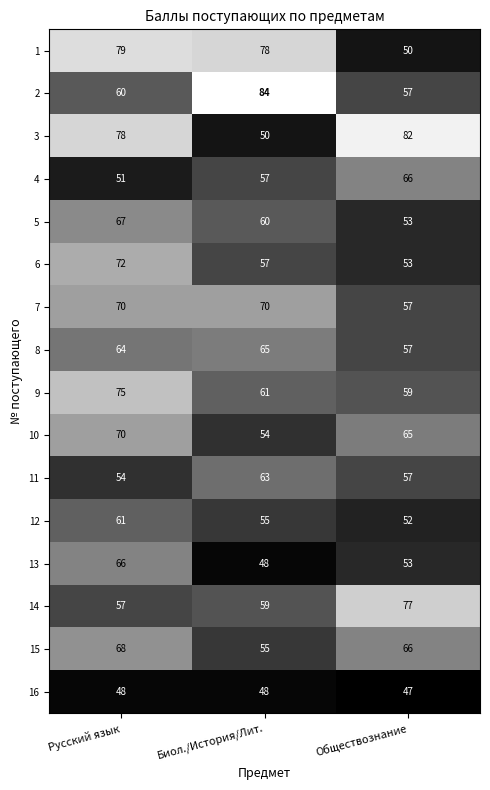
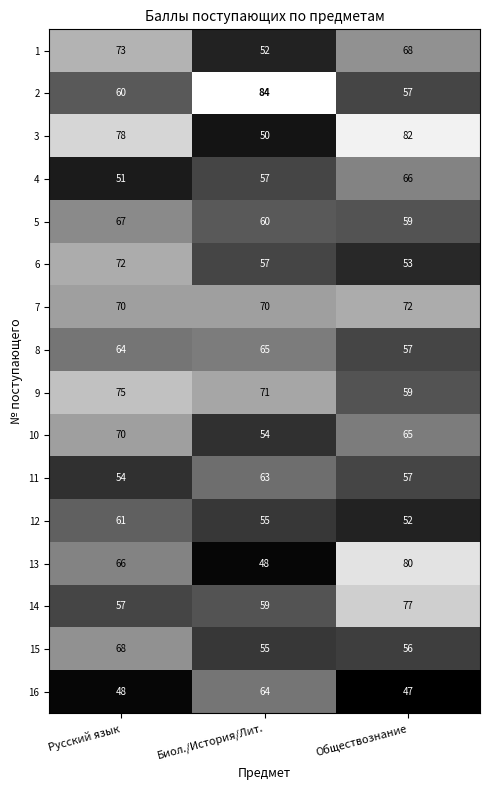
  {
    "1": {
-     "Русский язык": 79,
-     "Биол./История/Лит.": 78,
-     "Обществознание": 50
+     "Русский язык": 73,
+     "Биол./История/Лит.": 52,
+     "Обществознание": 68
    },
    "2": {
      "Русский язык": 60,
      "Биол./История/Лит.": 84,
      "Обществознание": 57
    },
    "3": {
      "Русский язык": 78,
      "Биол./История/Лит.": 50,
      "Обществознание": 82
    },
    "4": {
      "Русский язык": 51,
      "Биол./История/Лит.": 57,
      "Обществознание": 66
    },
    "5": {
      "Русский язык": 67,
      "Биол./История/Лит.": 60,
-     "Обществознание": 53
+     "Обществознание": 59
    },
    "6": {
      "Русский язык": 72,
      "Биол./История/Лит.": 57,
      "Обществознание": 53
    },
    "7": {
      "Русский язык": 70,
      "Биол./История/Лит.": 70,
-     "Обществознание": 57
+     "Обществознание": 72
    },
    "8": {
      "Русский язык": 64,
      "Биол./История/Лит.": 65,
      "Обществознание": 57
    },
    "9": {
      "Русский язык": 75,
-     "Биол./История/Лит.": 61,
+     "Биол./История/Лит.": 71,
      "Обществознание": 59
    },
    "10": {
      "Русский язык": 70,
      "Биол./История/Лит.": 54,
      "Обществознание": 65
    },
    "11": {
      "Русский язык": 54,
      "Биол./История/Лит.": 63,
      "Обществознание": 57
    },
    "12": {
      "Русский язык": 61,
      "Биол./История/Лит.": 55,
      "Обществознание": 52
    },
    "13": {
      "Русский язык": 66,
      "Биол./История/Лит.": 48,
-     "Обществознание": 53
+     "Обществознание": 80
    },
    "14": {
      "Русский язык": 57,
      "Биол./История/Лит.": 59,
      "Обществознание": 77
    },
    "15": {
      "Русский язык": 68,
      "Биол./История/Лит.": 55,
-     "Обществознание": 66
+     "Обществознание": 56
    },
    "16": {
      "Русский язык": 48,
-     "Биол./История/Лит.": 48,
+     "Биол./История/Лит.": 64,
      "Обществознание": 47
    }
  }
